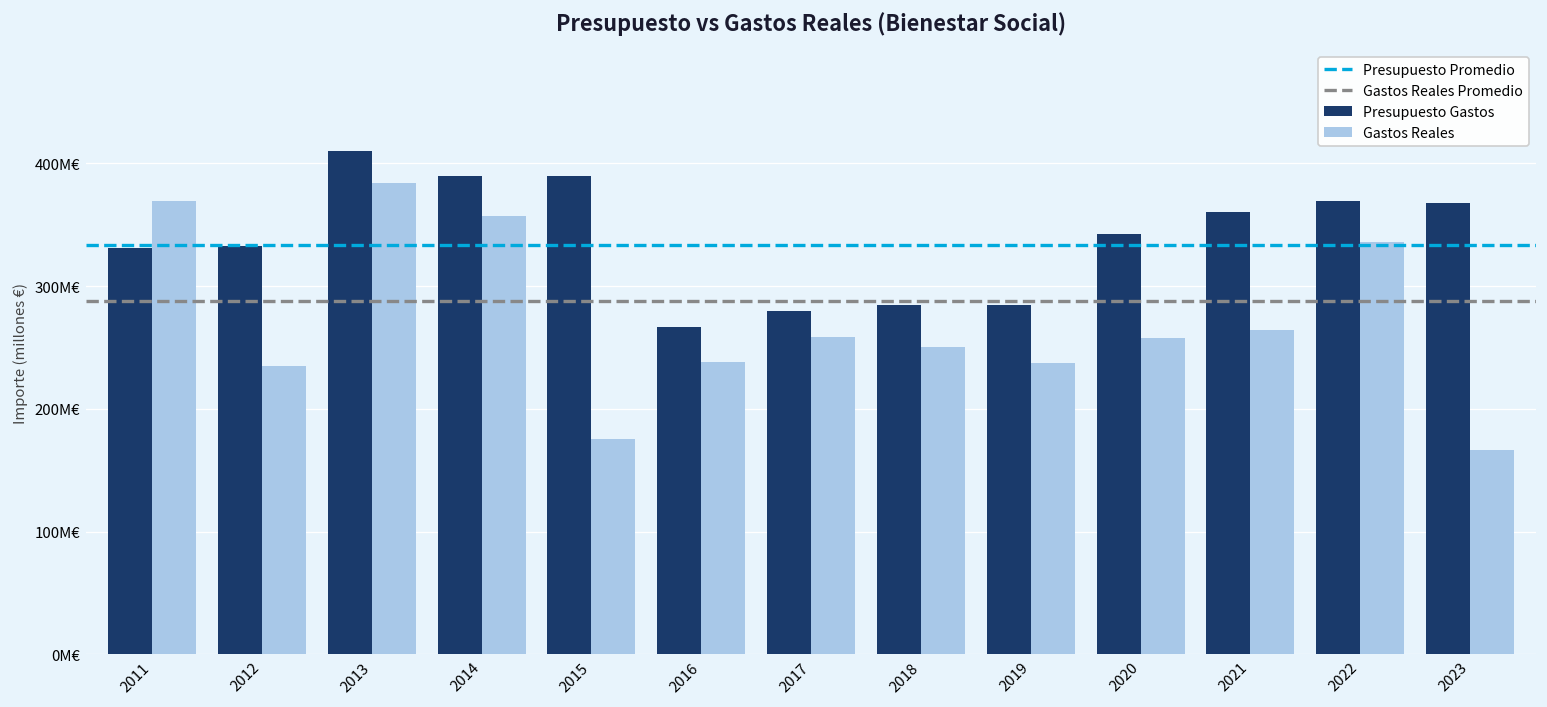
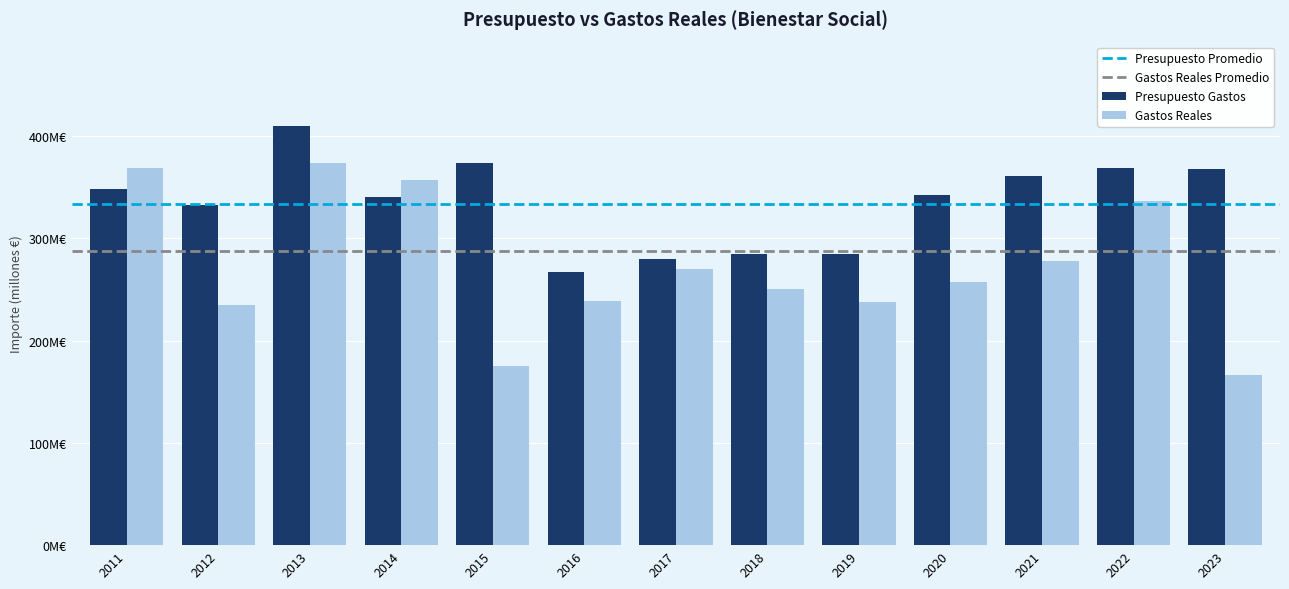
  {
    "Presupuesto Gastos": {
-     "2011": "331M€",
+     "2011": "348M€",
      "2012": "332M€",
      "2013": "410M€",
-     "2014": "389M€",
-     "2015": "389M€",
+     "2014": "340M€",
+     "2015": "373M€",
      "2016": "267M€",
      "2017": "280M€",
      "2018": "285M€",
      "2019": "285M€",
      "2020": "343M€",
      "2021": "361M€",
      "2022": "369M€",
      "2023": "368M€"
    },
    "Gastos Reales": {
      "2011": "369M€",
      "2012": "235M€",
-     "2013": "384M€",
+     "2013": "374M€",
      "2014": "357M€",
      "2015": "175M€",
      "2016": "239M€",
-     "2017": "258M€",
+     "2017": "270M€",
      "2018": "250M€",
      "2019": "237M€",
      "2020": "257M€",
-     "2021": "264M€",
+     "2021": "278M€",
      "2022": "336M€",
      "2023": "167M€"
    }
  }
